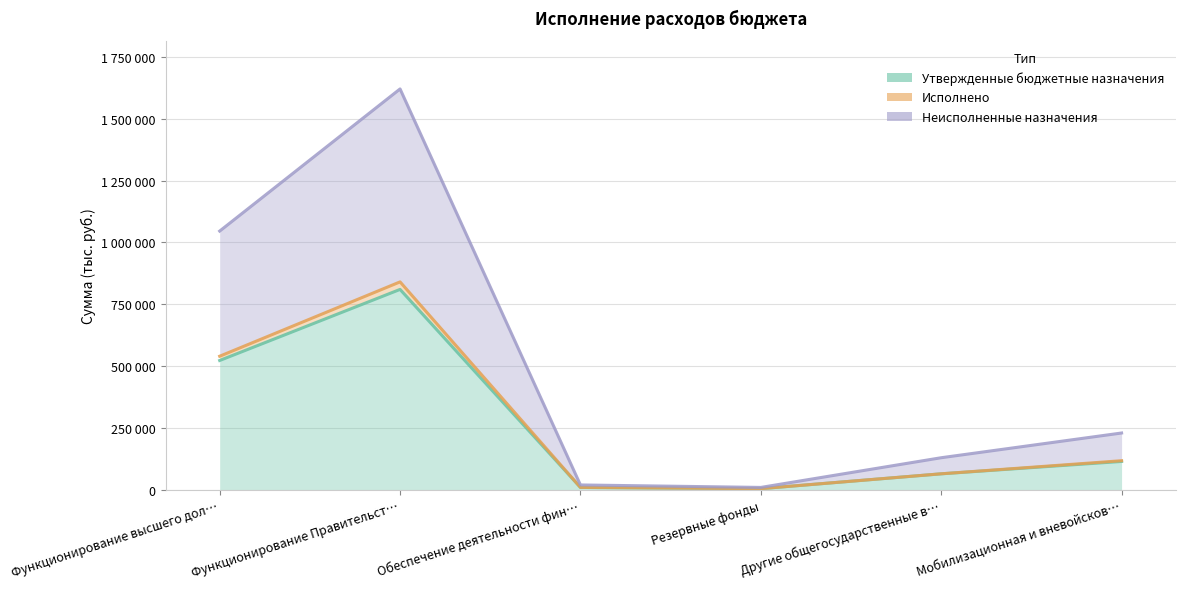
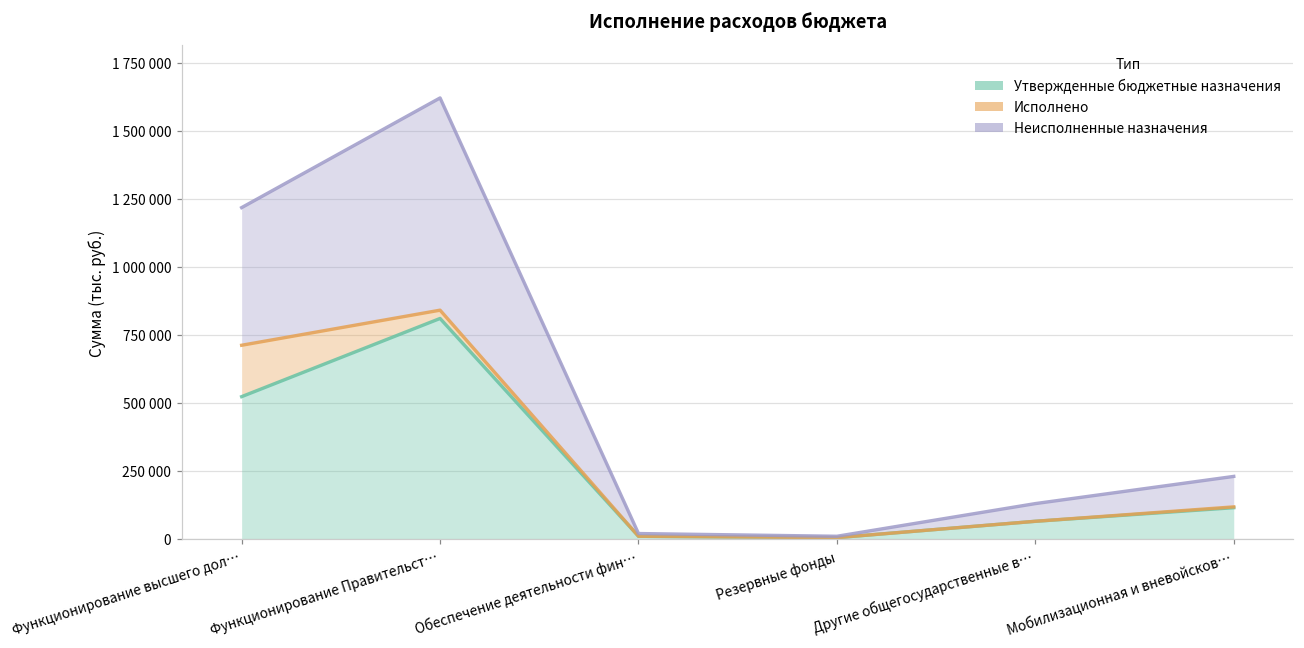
  {
    "Исполнено": {
-     "Функционирование высшего дол…": 20000,
+     "Функционирование высшего дол…": 190000,
      "Функционирование Правительст…": 30000
    }
  }
